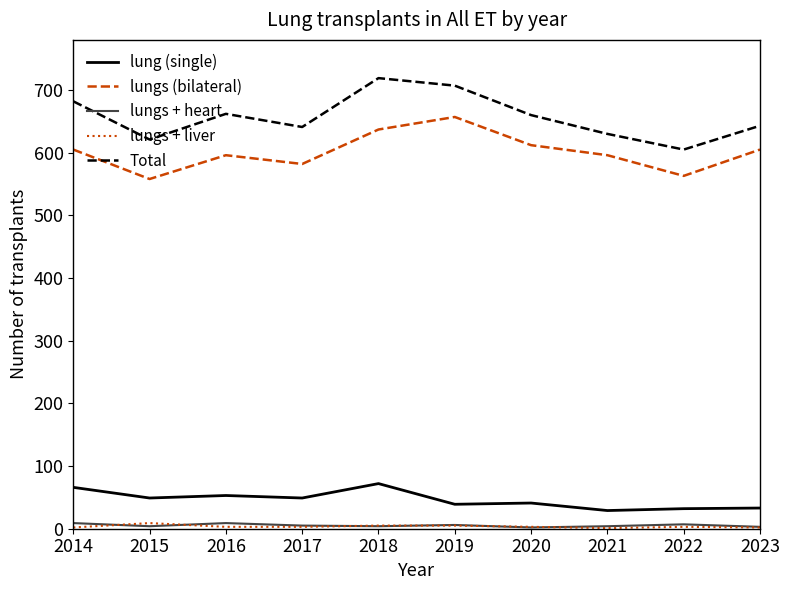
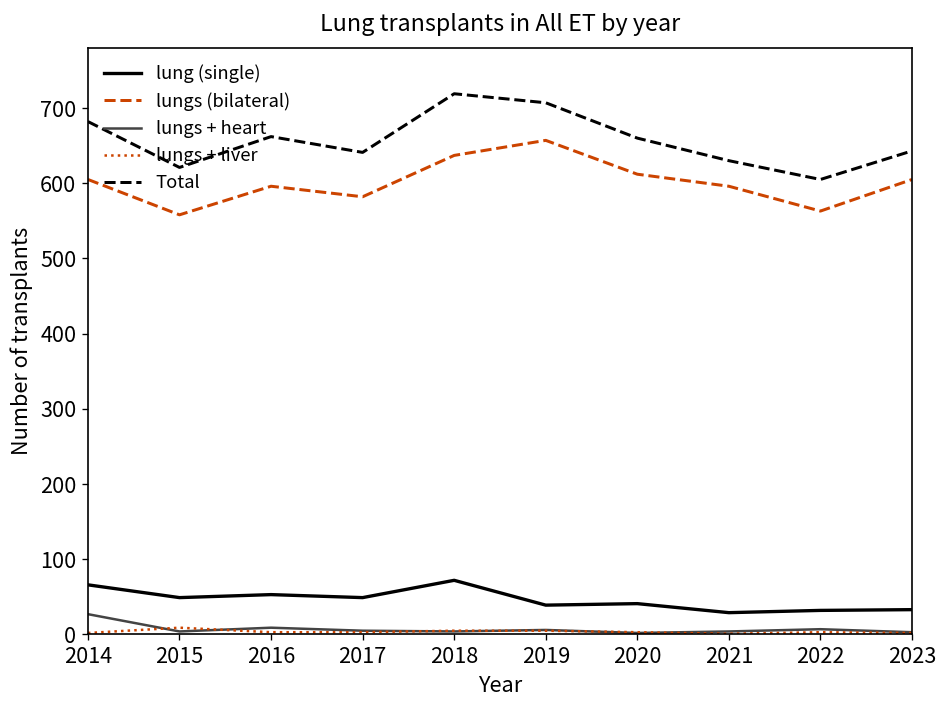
  {
    "lungs + heart": {
-     "2014": 10,
+     "2014": 30,
      "2015": 0,
      "2016": 10
    }
  }
